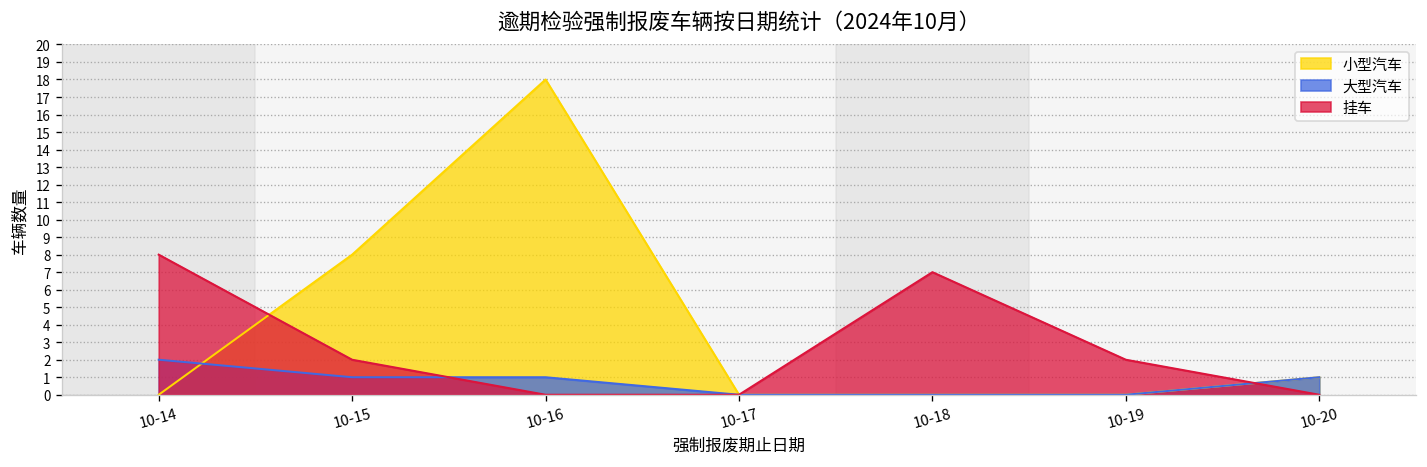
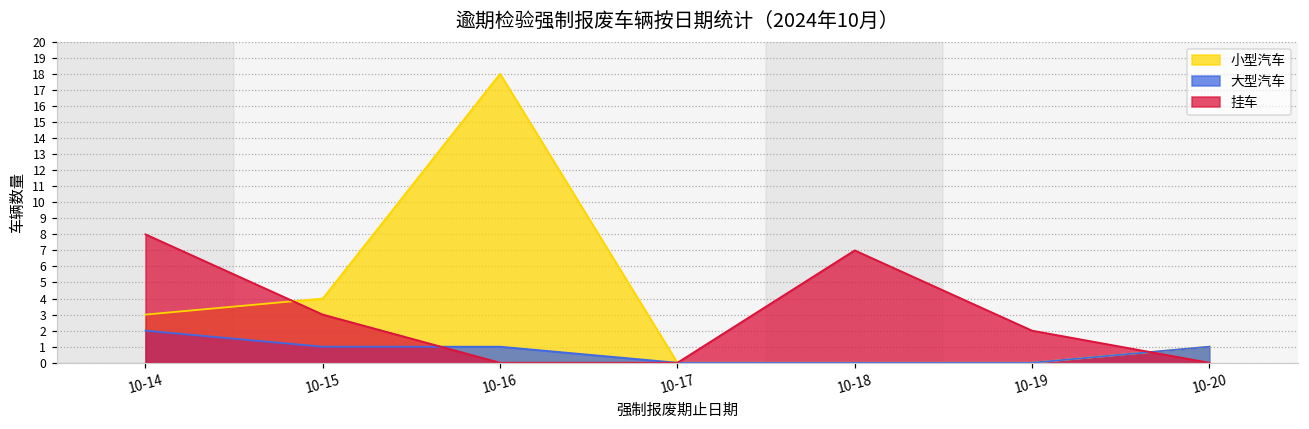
  {
    "小型汽车": {
-     "10-14": 0,
-     "10-15": 8,
+     "10-14": 3,
+     "10-15": 4,
      "10-16": 18
    },
    "大型汽车": {
      "10-14": 2,
      "10-15": 1,
      "10-16": 1
    },
    "挂车": {
      "10-14": 8,
-     "10-15": 2,
+     "10-15": 3,
      "10-16": 0,
      "10-18": 7,
      "10-19": 2,
      "10-20": 0
    }
  }
